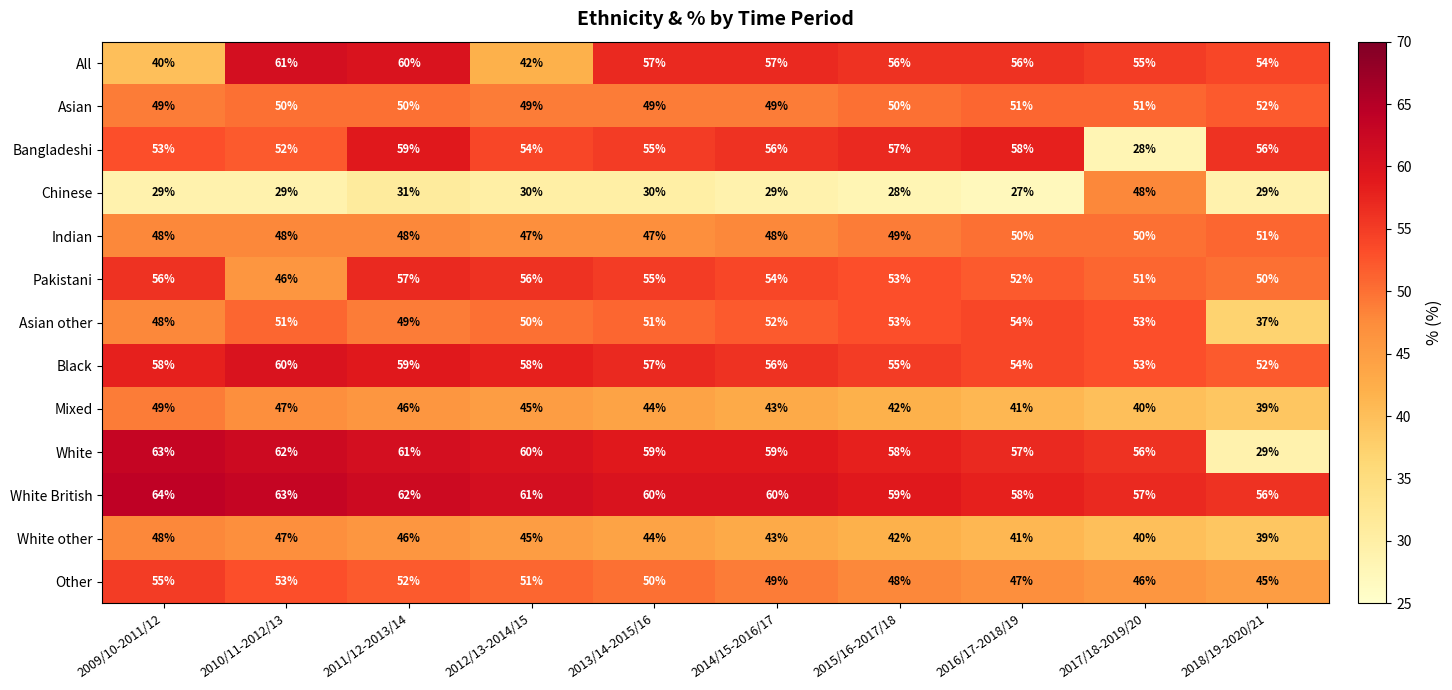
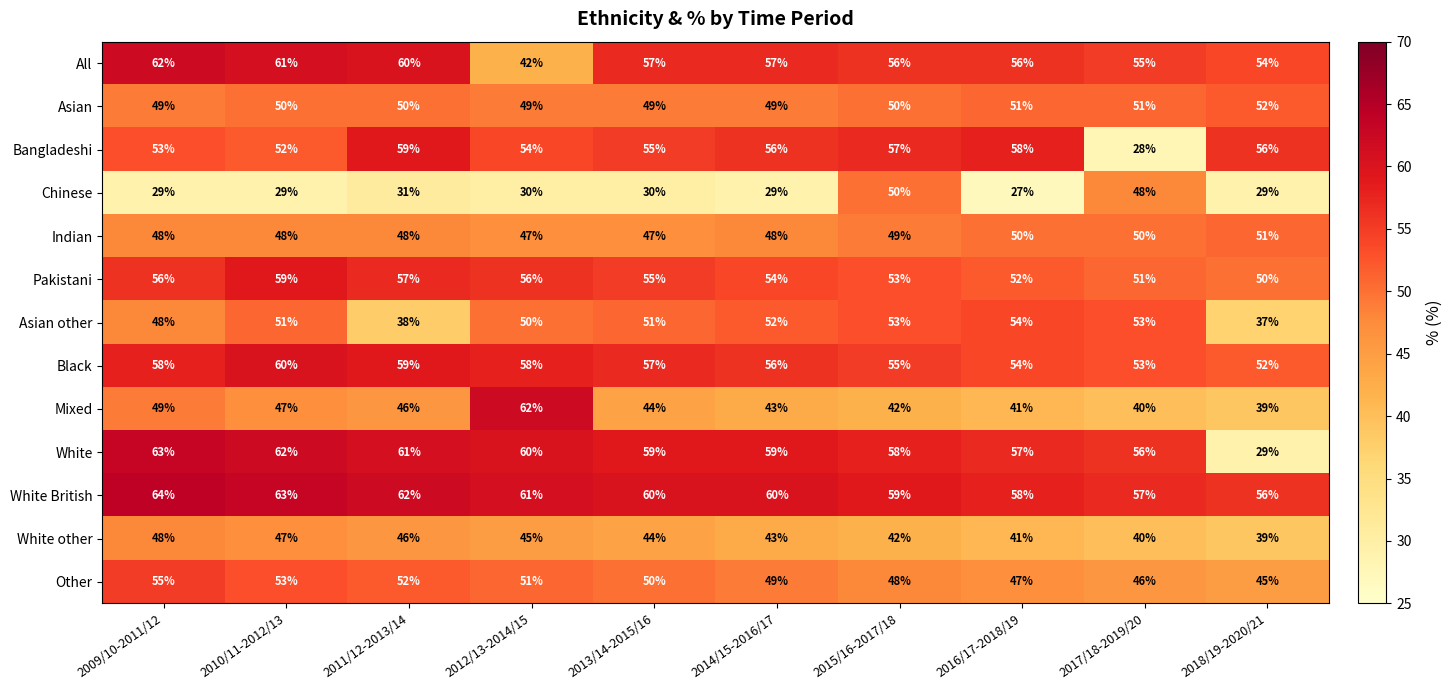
  {
    "All": {
-     "2009/10-2011/12": "40%",
+     "2009/10-2011/12": "62%",
      "2010/11-2012/13": "61%",
      "2011/12-2013/14": "60%",
      "2012/13-2014/15": "42%",
      "2013/14-2015/16": "57%",
      "2014/15-2016/17": "57%",
      "2015/16-2017/18": "56%",
      "2016/17-2018/19": "56%",
      "2017/18-2019/20": "55%",
      "2018/19-2020/21": "54%"
    },
    "Asian": {
      "2009/10-2011/12": "49%",
      "2010/11-2012/13": "50%",
      "2011/12-2013/14": "50%",
      "2012/13-2014/15": "49%",
      "2013/14-2015/16": "49%",
      "2014/15-2016/17": "49%",
      "2015/16-2017/18": "50%",
      "2016/17-2018/19": "51%",
      "2017/18-2019/20": "51%",
      "2018/19-2020/21": "52%"
    },
    "Bangladeshi": {
      "2009/10-2011/12": "53%",
      "2010/11-2012/13": "52%",
      "2011/12-2013/14": "59%",
      "2012/13-2014/15": "54%",
      "2013/14-2015/16": "55%",
      "2014/15-2016/17": "56%",
      "2015/16-2017/18": "57%",
      "2016/17-2018/19": "58%",
      "2017/18-2019/20": "28%",
      "2018/19-2020/21": "56%"
    },
    "Chinese": {
      "2009/10-2011/12": "29%",
      "2010/11-2012/13": "29%",
      "2011/12-2013/14": "31%",
      "2012/13-2014/15": "30%",
      "2013/14-2015/16": "30%",
      "2014/15-2016/17": "29%",
-     "2015/16-2017/18": "28%",
+     "2015/16-2017/18": "50%",
      "2016/17-2018/19": "27%",
      "2017/18-2019/20": "48%",
      "2018/19-2020/21": "29%"
    },
    "Indian": {
      "2009/10-2011/12": "48%",
      "2010/11-2012/13": "48%",
      "2011/12-2013/14": "48%",
      "2012/13-2014/15": "47%",
      "2013/14-2015/16": "47%",
      "2014/15-2016/17": "48%",
      "2015/16-2017/18": "49%",
      "2016/17-2018/19": "50%",
      "2017/18-2019/20": "50%",
      "2018/19-2020/21": "51%"
    },
    "Pakistani": {
      "2009/10-2011/12": "56%",
-     "2010/11-2012/13": "46%",
+     "2010/11-2012/13": "59%",
      "2011/12-2013/14": "57%",
      "2012/13-2014/15": "56%",
      "2013/14-2015/16": "55%",
      "2014/15-2016/17": "54%",
      "2015/16-2017/18": "53%",
      "2016/17-2018/19": "52%",
      "2017/18-2019/20": "51%",
      "2018/19-2020/21": "50%"
    },
    "Asian other": {
      "2009/10-2011/12": "48%",
      "2010/11-2012/13": "51%",
-     "2011/12-2013/14": "49%",
+     "2011/12-2013/14": "38%",
      "2012/13-2014/15": "50%",
      "2013/14-2015/16": "51%",
      "2014/15-2016/17": "52%",
      "2015/16-2017/18": "53%",
      "2016/17-2018/19": "54%",
      "2017/18-2019/20": "53%",
      "2018/19-2020/21": "37%"
    },
    "Black": {
      "2009/10-2011/12": "58%",
      "2010/11-2012/13": "60%",
      "2011/12-2013/14": "59%",
      "2012/13-2014/15": "58%",
      "2013/14-2015/16": "57%",
      "2014/15-2016/17": "56%",
      "2015/16-2017/18": "55%",
      "2016/17-2018/19": "54%",
      "2017/18-2019/20": "53%",
      "2018/19-2020/21": "52%"
    },
    "Mixed": {
      "2009/10-2011/12": "49%",
      "2010/11-2012/13": "47%",
      "2011/12-2013/14": "46%",
-     "2012/13-2014/15": "45%",
+     "2012/13-2014/15": "62%",
      "2013/14-2015/16": "44%",
      "2014/15-2016/17": "43%",
      "2015/16-2017/18": "42%",
      "2016/17-2018/19": "41%",
      "2017/18-2019/20": "40%",
      "2018/19-2020/21": "39%"
    },
    "White": {
      "2009/10-2011/12": "63%",
      "2010/11-2012/13": "62%",
      "2011/12-2013/14": "61%",
      "2012/13-2014/15": "60%",
      "2013/14-2015/16": "59%",
      "2014/15-2016/17": "59%",
      "2015/16-2017/18": "58%",
      "2016/17-2018/19": "57%",
      "2017/18-2019/20": "56%",
      "2018/19-2020/21": "29%"
    },
    "White British": {
      "2009/10-2011/12": "64%",
      "2010/11-2012/13": "63%",
      "2011/12-2013/14": "62%",
      "2012/13-2014/15": "61%",
      "2013/14-2015/16": "60%",
      "2014/15-2016/17": "60%",
      "2015/16-2017/18": "59%",
      "2016/17-2018/19": "58%",
      "2017/18-2019/20": "57%",
      "2018/19-2020/21": "56%"
    },
    "White other": {
      "2009/10-2011/12": "48%",
      "2010/11-2012/13": "47%",
      "2011/12-2013/14": "46%",
      "2012/13-2014/15": "45%",
      "2013/14-2015/16": "44%",
      "2014/15-2016/17": "43%",
      "2015/16-2017/18": "42%",
      "2016/17-2018/19": "41%",
      "2017/18-2019/20": "40%",
      "2018/19-2020/21": "39%"
    },
    "Other": {
      "2009/10-2011/12": "55%",
      "2010/11-2012/13": "53%",
      "2011/12-2013/14": "52%",
      "2012/13-2014/15": "51%",
      "2013/14-2015/16": "50%",
      "2014/15-2016/17": "49%",
      "2015/16-2017/18": "48%",
      "2016/17-2018/19": "47%",
      "2017/18-2019/20": "46%",
      "2018/19-2020/21": "45%"
    }
  }
